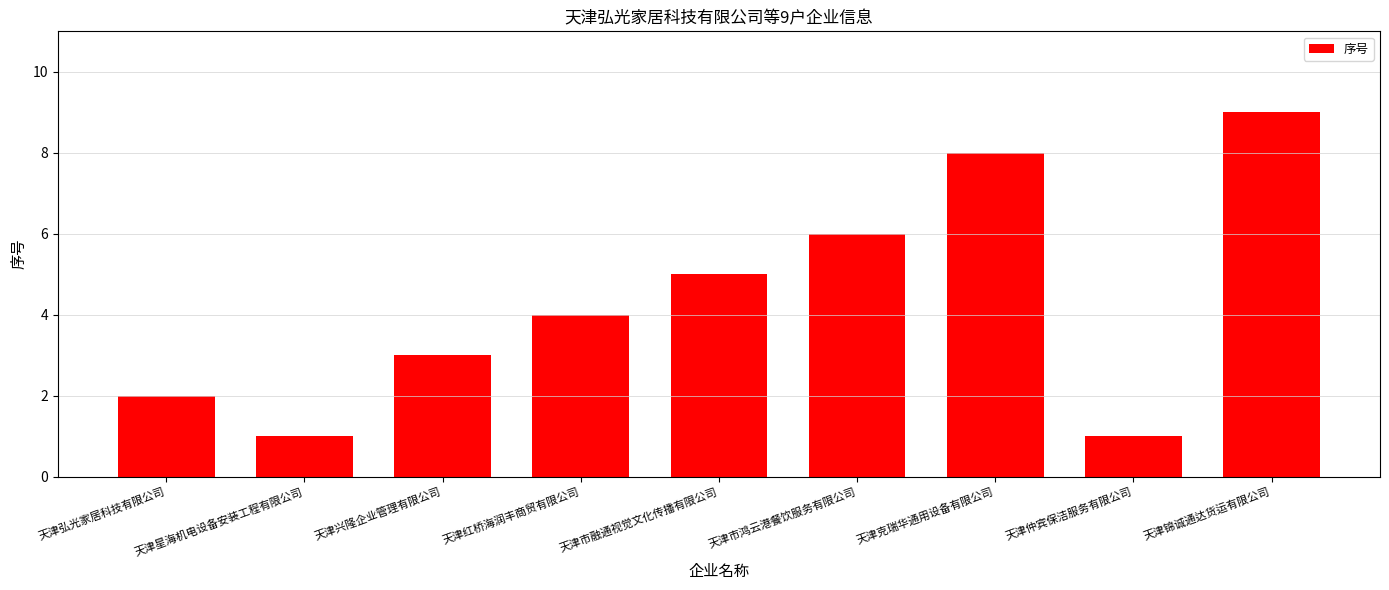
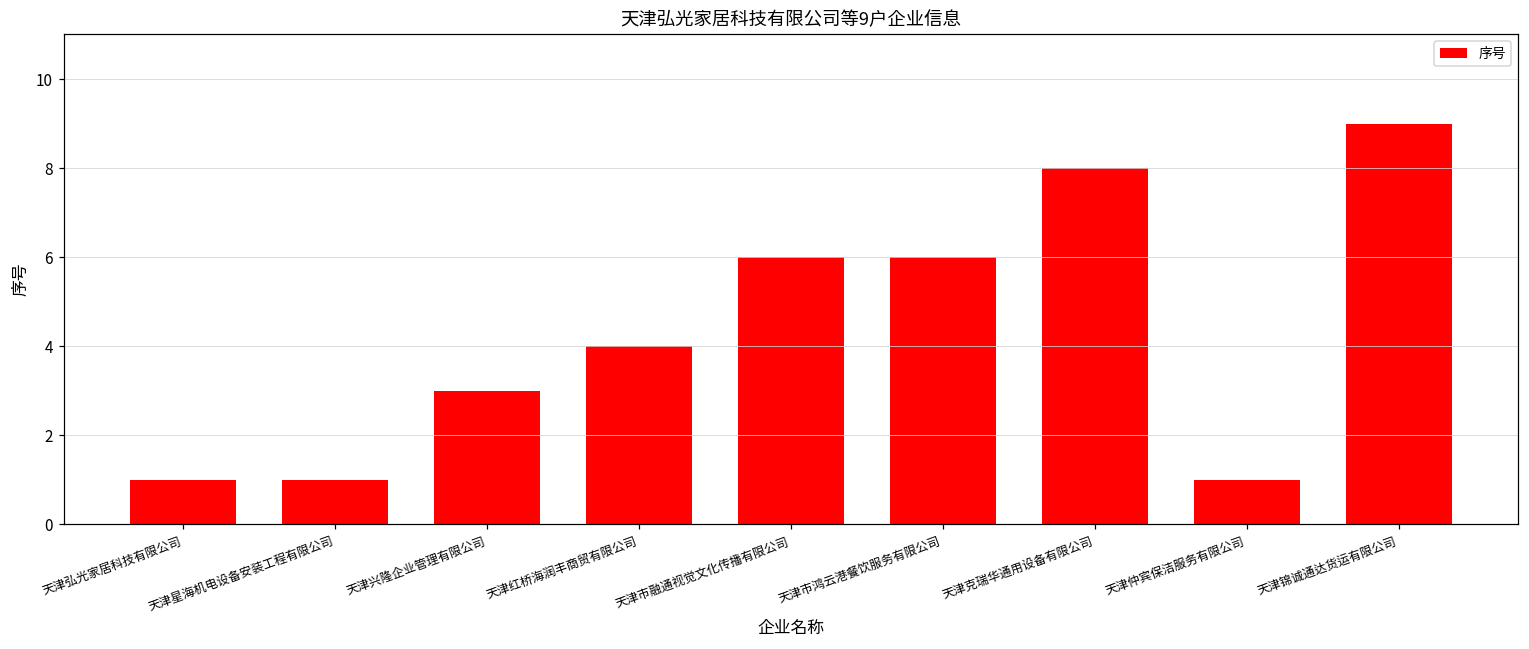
  {
-   "天津弘光家居科技有限公司": 2,
+   "天津弘光家居科技有限公司": 1,
    "天津星海机电设备安装工程有限公司": 1,
    "天津兴隆企业管理有限公司": 3,
    "天津红桥海润丰商贸有限公司": 4,
-   "天津市融通视觉文化传播有限公司": 5,
+   "天津市融通视觉文化传播有限公司": 6,
    "天津市鸿云港餐饮服务有限公司": 6,
    "天津克瑞华通用设备有限公司": 8,
    "天津仲宾保洁服务有限公司": 1,
    "天津锦诚通达货运有限公司": 9
  }
